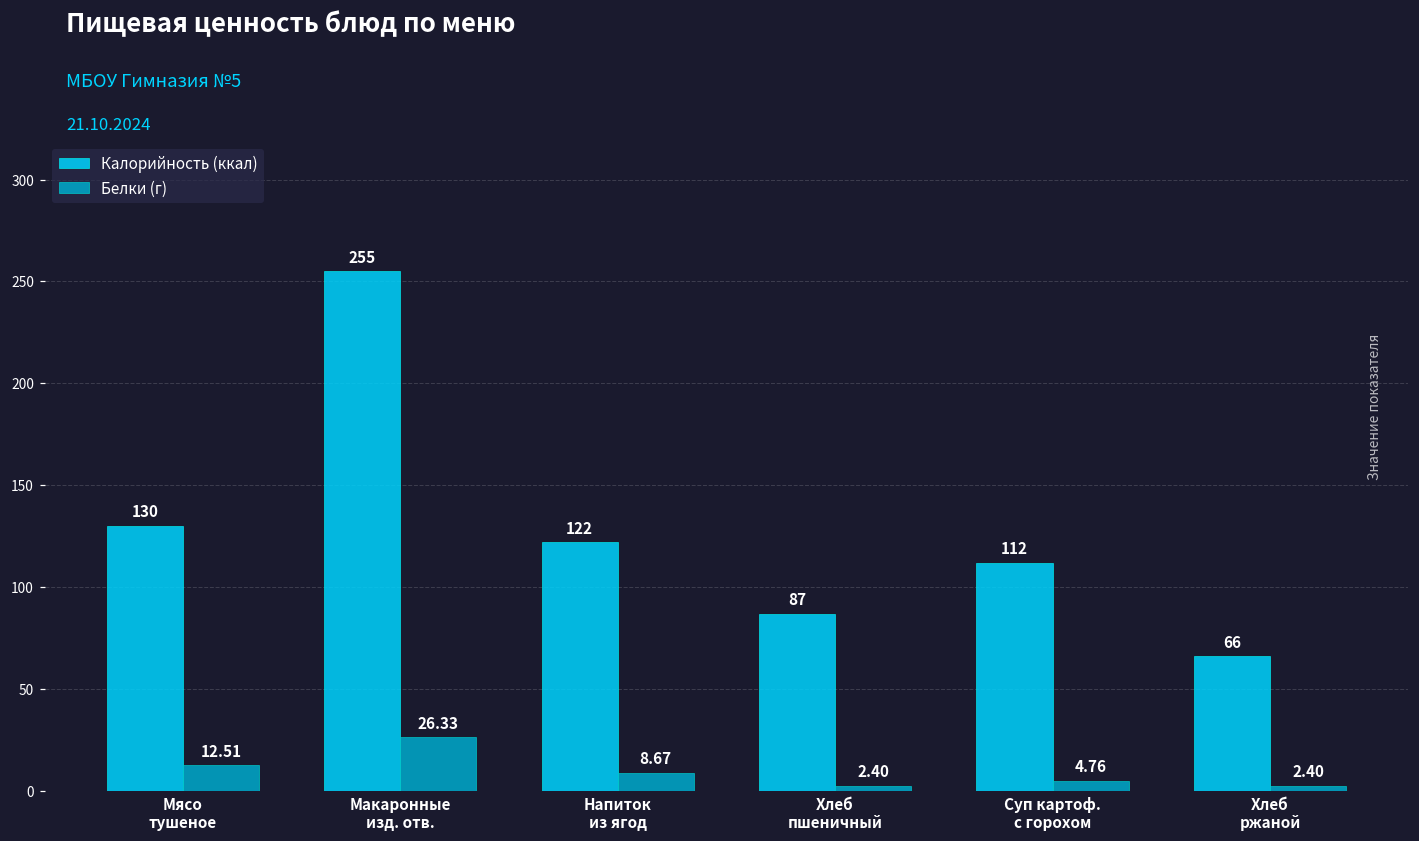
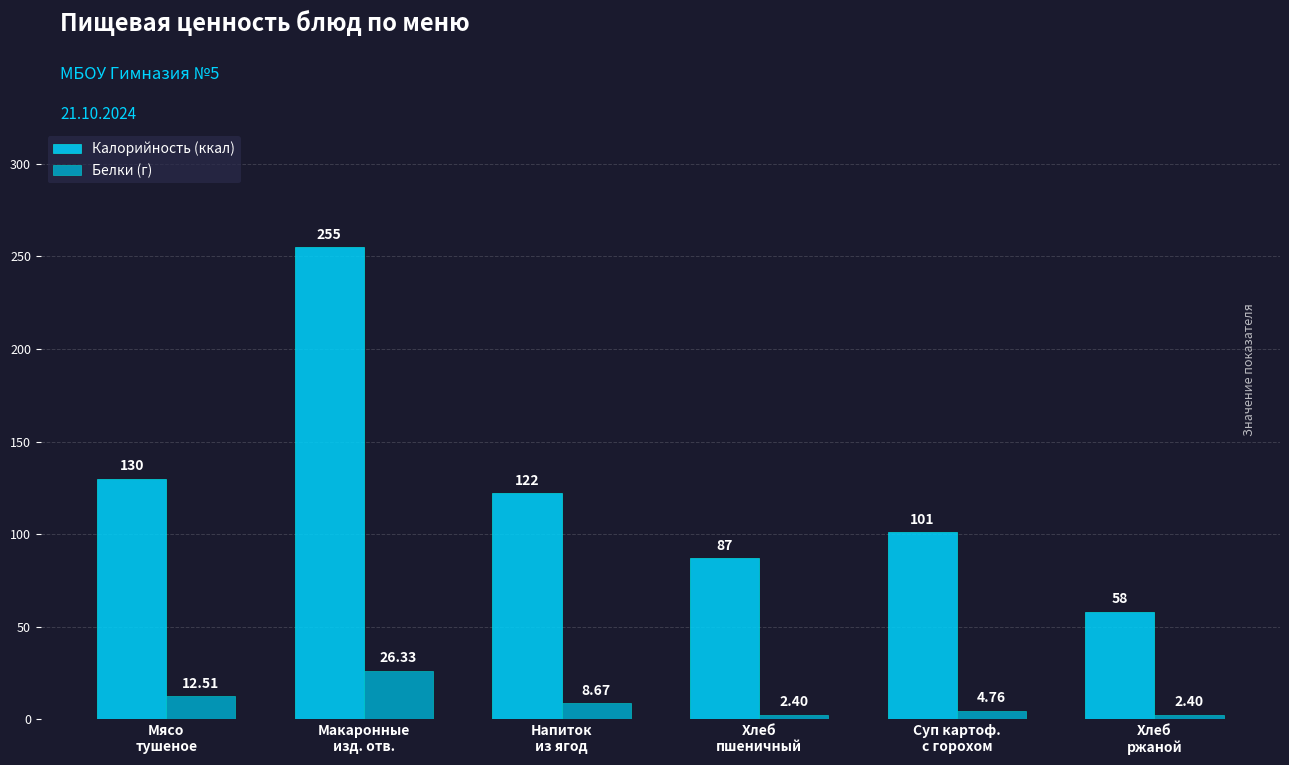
  {
    "Калорийность (ккал)": {
      "Мясо тушеное": 130,
      "Макаронные изд. отв.": 255,
      "Напиток из ягод": 122,
      "Хлеб пшеничный": 87,
-     "Суп картоф. с горохом": 112,
-     "Хлеб ржаной": 66
+     "Суп картоф. с горохом": 101,
+     "Хлеб ржаной": 58
    },
    "Белки (г)": {
      "Мясо тушеное": 12.51,
      "Макаронные изд. отв.": 26.33,
      "Напиток из ягод": 8.67,
      "Хлеб пшеничный": 2.40,
      "Суп картоф. с горохом": 4.76,
      "Хлеб ржаной": 2.40
    }
  }
